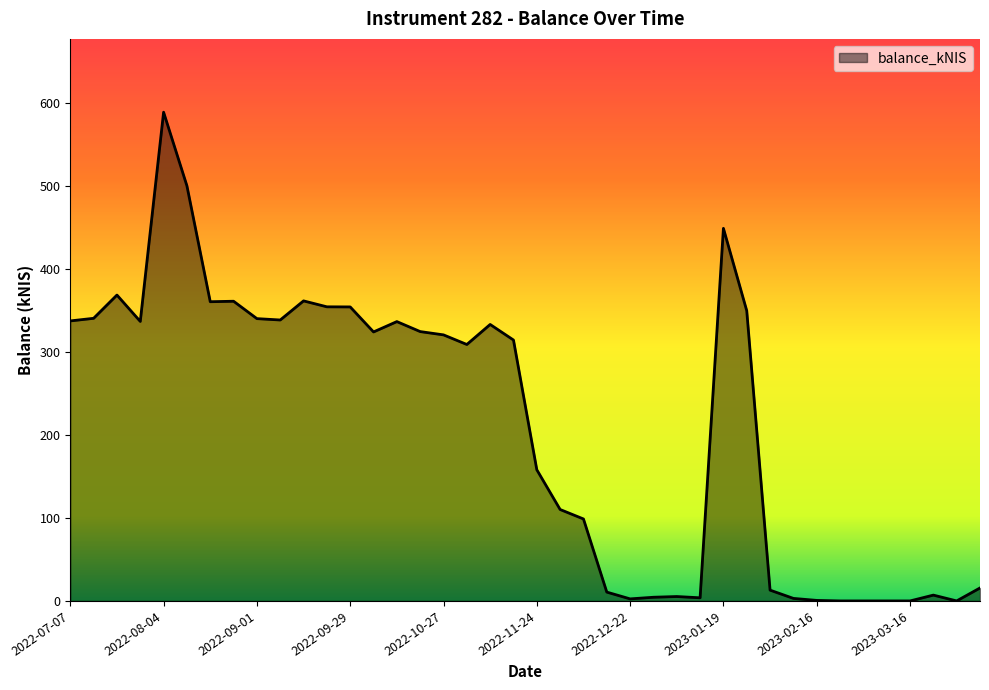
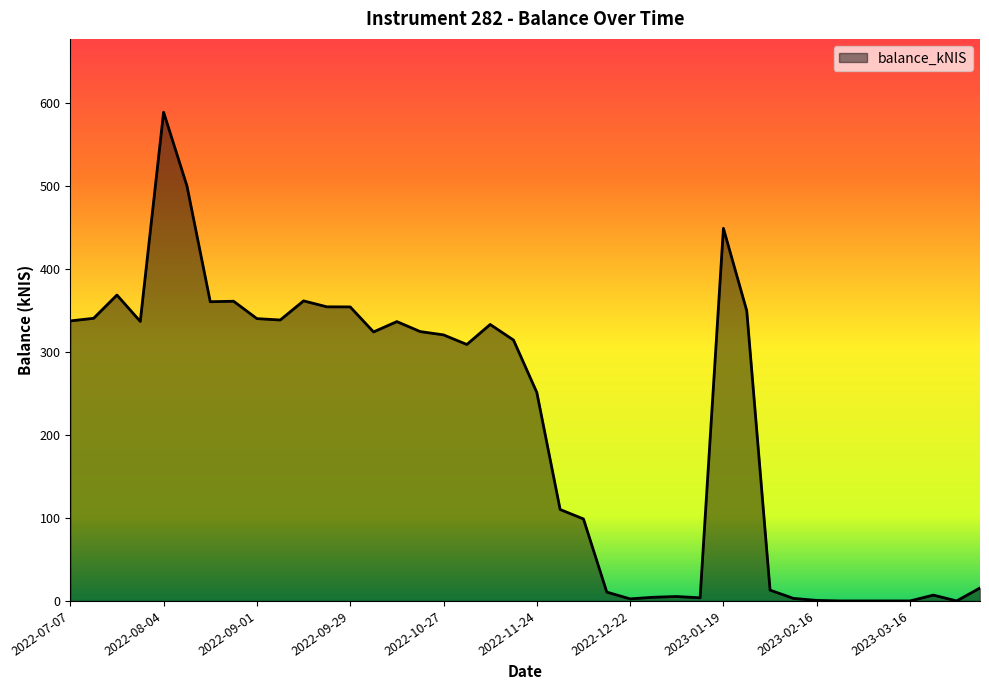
  {
    "2022-07-07": 340,
    "2022-08-04": 590,
    "2022-09-01": 340,
    "2022-09-29": 350,
    "2022-10-27": 320,
-   "2022-11-24": 160,
+   "2022-11-24": 250,
    "2022-12-22": 0,
    "2023-01-19": 450,
    "2023-02-16": 0,
    "2023-03-16": 0
  }
